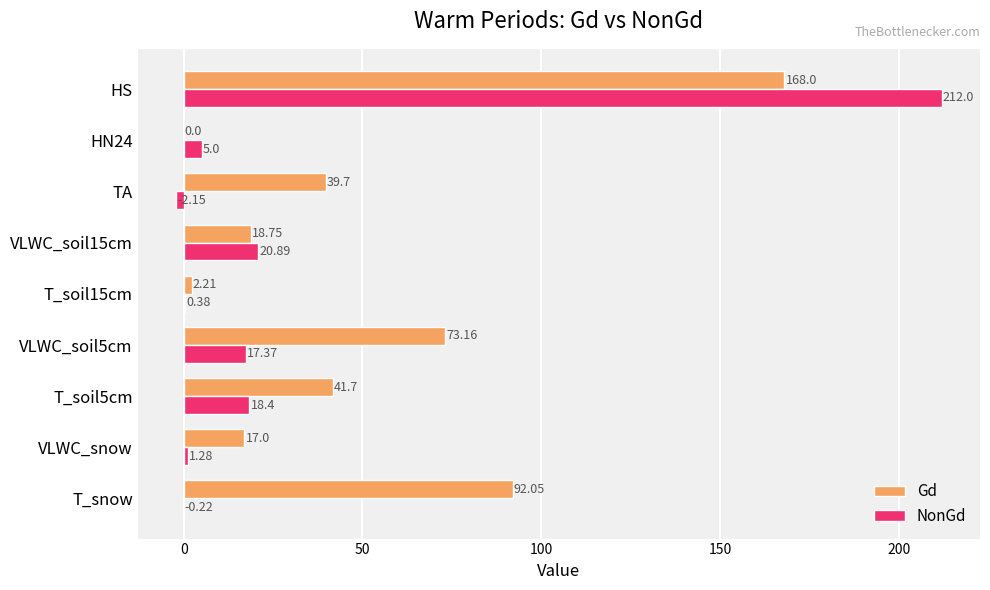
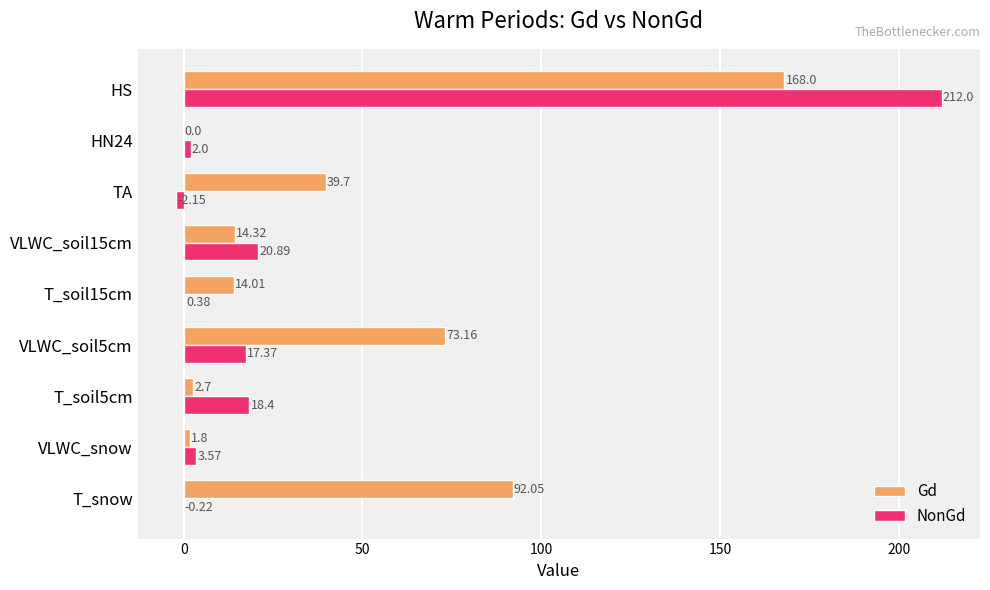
  {
    "Gd": {
      "HS": 168.0,
      "HN24": 0.0,
      "TA": 39.7,
-     "VLWC_soil15cm": 18.75,
-     "T_soil15cm": 2.21,
+     "VLWC_soil15cm": 14.32,
+     "T_soil15cm": 14.01,
      "VLWC_soil5cm": 73.16,
-     "T_soil5cm": 41.7,
-     "VLWC_snow": 17.0,
+     "T_soil5cm": 2.7,
+     "VLWC_snow": 1.8,
      "T_snow": 92.05
    },
    "NonGd": {
      "HS": 212.0,
-     "HN24": 5.0,
+     "HN24": 2.0,
      "TA": -2.15,
      "VLWC_soil15cm": 20.89,
      "T_soil15cm": 0.38,
      "VLWC_soil5cm": 17.37,
      "T_soil5cm": 18.4,
-     "VLWC_snow": 1.28,
+     "VLWC_snow": 3.57,
      "T_snow": -0.22
    }
  }
